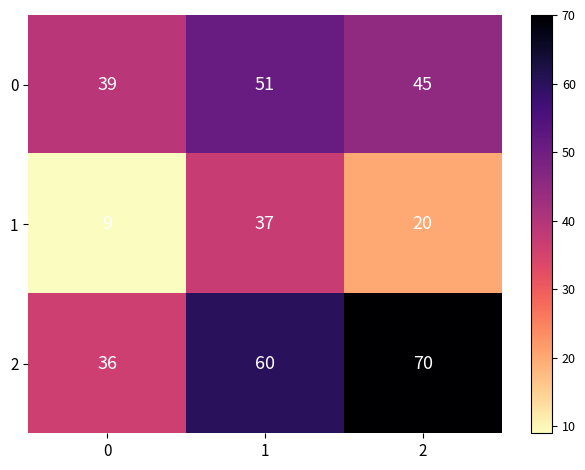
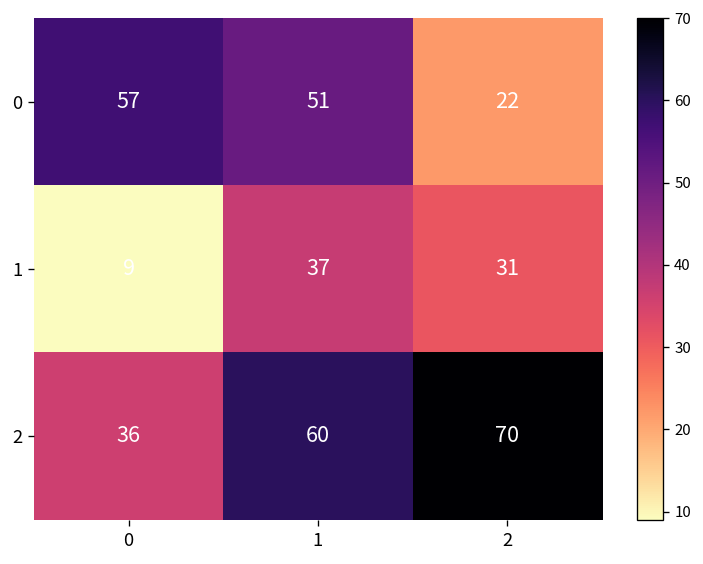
  {
    "0": {
-     "0": 39,
+     "0": 57,
      "1": 51,
-     "2": 45
+     "2": 22
    },
    "1": {
      "0": 9,
      "1": 37,
-     "2": 20
+     "2": 31
    },
    "2": {
      "0": 36,
      "1": 60,
      "2": 70
    }
  }
